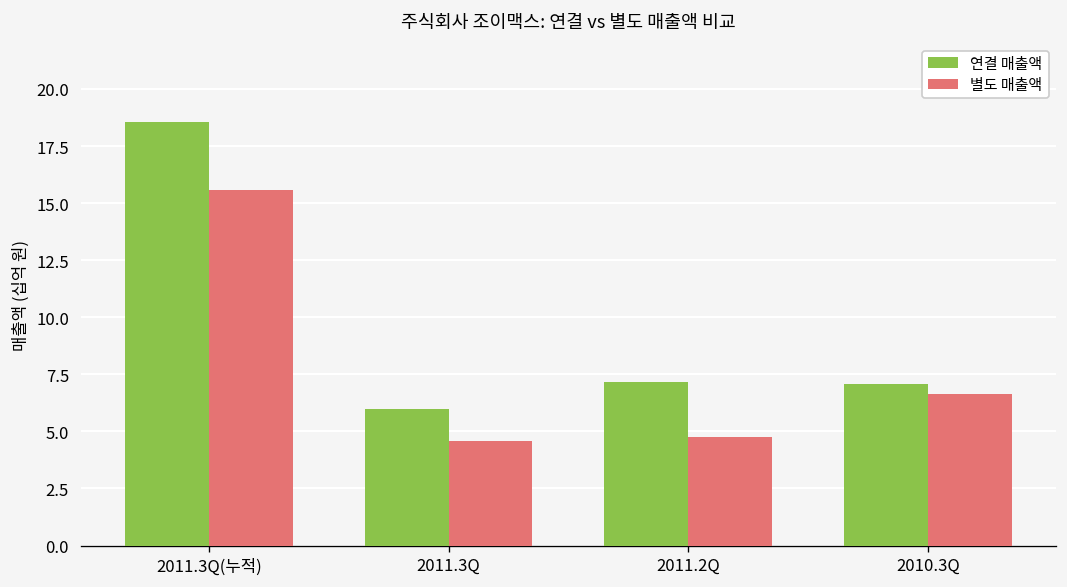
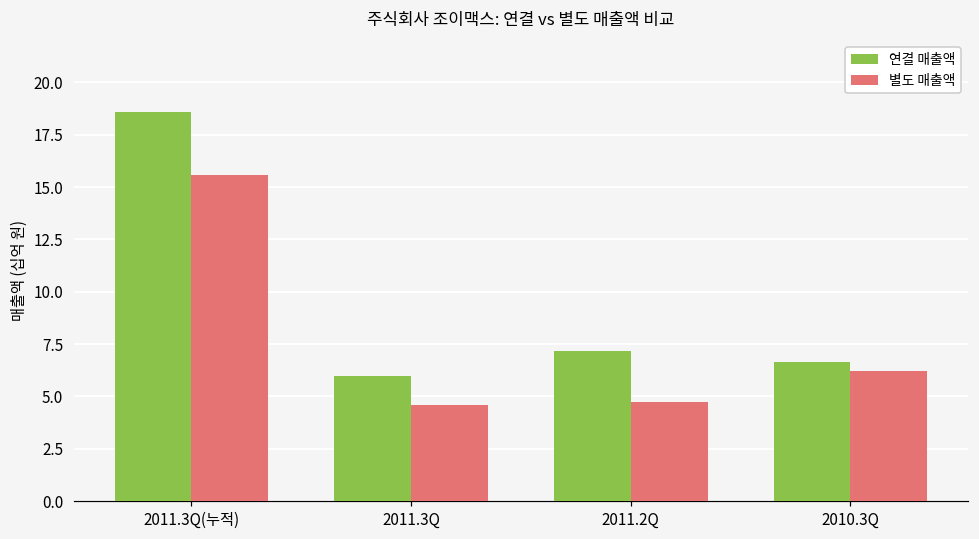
  {
    "연결 매출액": {
      "2011.3Q(누적)": 18.6,
      "2011.3Q": 6.0,
      "2011.2Q": 7.2,
-     "2010.3Q": 7.1
+     "2010.3Q": 6.6
    },
    "별도 매출액": {
      "2011.3Q(누적)": 15.6,
      "2011.3Q": 4.6,
      "2011.2Q": 4.7,
-     "2010.3Q": 6.6
+     "2010.3Q": 6.2
    }
  }
